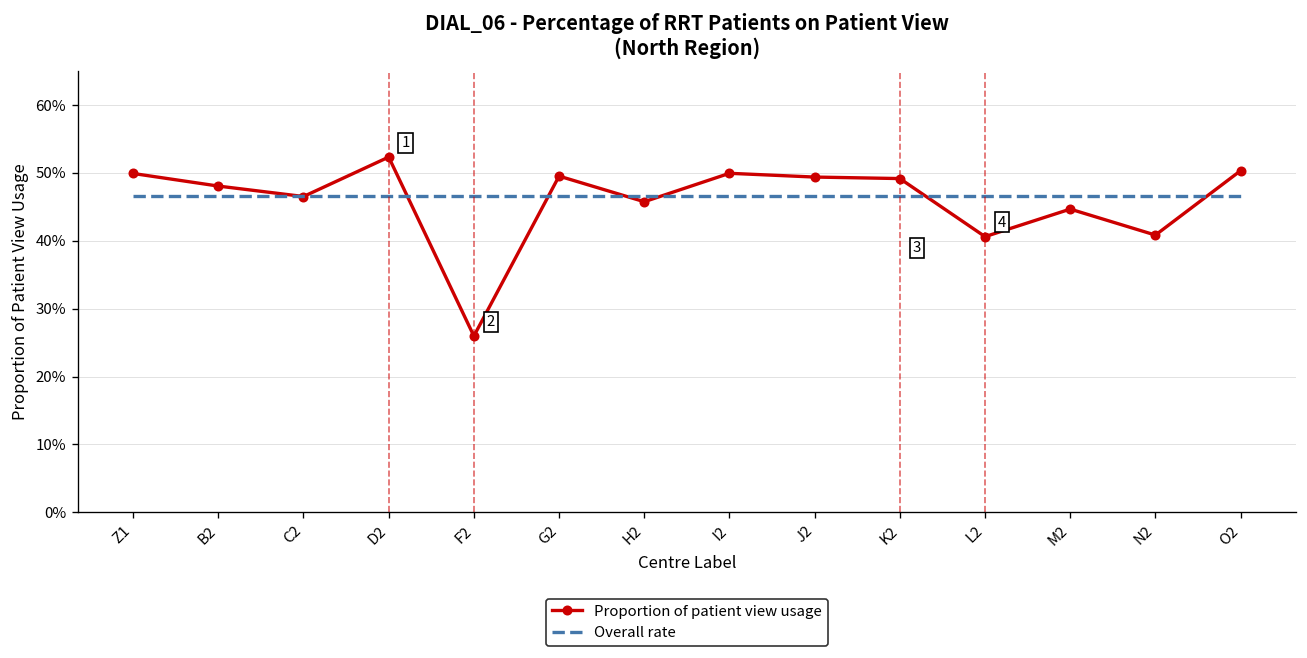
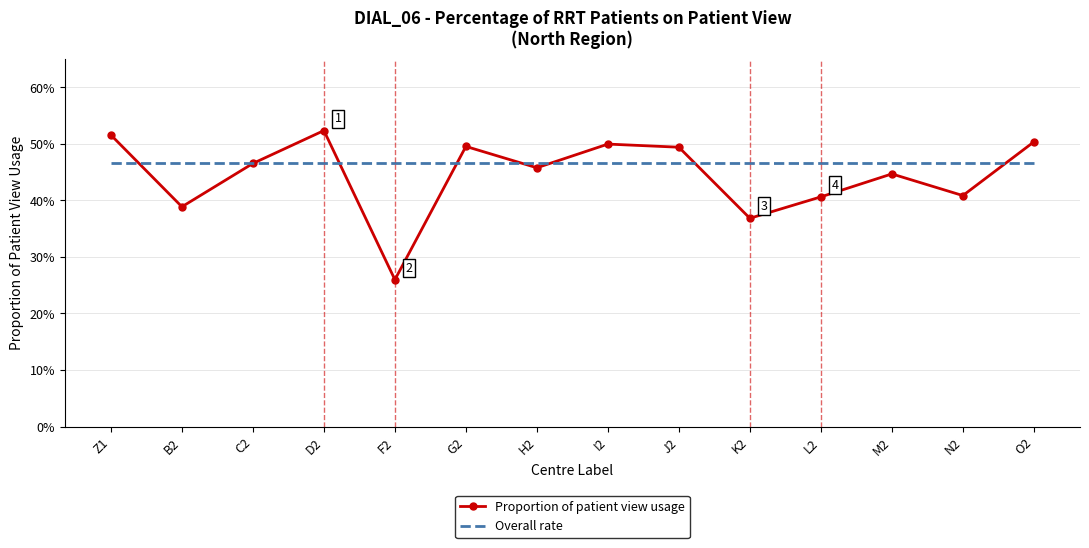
  {
    "Proportion of patient view usage": {
-     "Z1": "50%",
-     "B2": "48%",
+     "Z1": "52%",
+     "B2": "39%",
      "G2": "50%",
      "H2": "46%",
      "I2": "50%",
      "J2": "49%",
-     "K2": "49%",
+     "K2": "37%",
      "M2": "45%",
      "N2": "41%",
      "O2": "50%"
    },
    "Overall rate": {
      "Z1": "47%",
      "B2": "47%",
      "D2": "47%",
      "F2": "47%",
      "G2": "47%",
      "H2": "47%",
      "I2": "47%",
      "J2": "47%",
      "K2": "47%",
      "L2": "47%",
      "M2": "47%",
      "N2": "47%",
      "O2": "47%"
    }
  }
